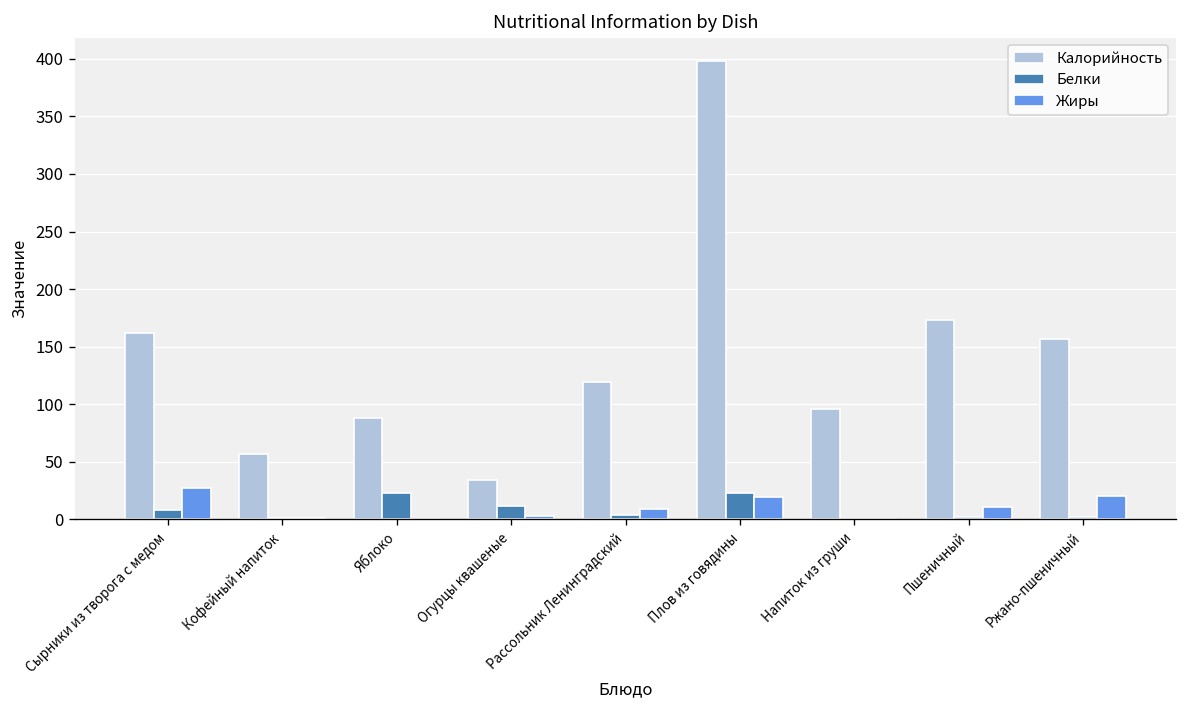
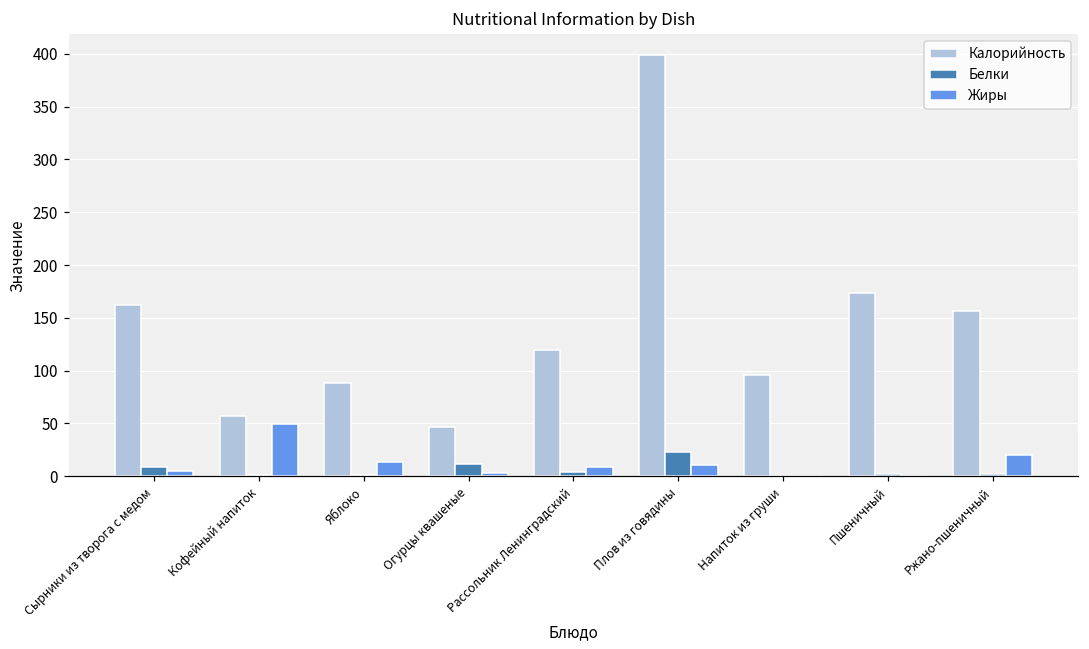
  {
    "Калорийность": {
      "Сырники из творога с медом": 160,
      "Кофейный напиток": 60,
      "Яблоко": 90,
-     "Огурцы квашеные": 30,
+     "Огурцы квашеные": 50,
      "Рассольник Ленинградский": 120,
      "Плов из говядины": 400,
      "Напиток из груши": 100,
      "Пшеничный": 170,
      "Ржано-пшеничный": 160
    },
    "Белки": {
      "Сырники из творога с медом": 10,
-     "Яблоко": 20,
+     "Яблоко": 0,
      "Огурцы квашеные": 10,
      "Рассольник Ленинградский": 0,
      "Плов из говядины": 20,
      "Напиток из груши": 0
    },
    "Жиры": {
-     "Сырники из творога с медом": 30,
-     "Кофейный напиток": 0,
-     "Яблоко": 0,
+     "Сырники из творога с медом": 10,
+     "Кофейный напиток": 50,
+     "Яблоко": 10,
      "Огурцы квашеные": 0,
      "Рассольник Ленинградский": 10,
-     "Плов из говядины": 20,
+     "Плов из говядины": 10,
      "Напиток из груши": 0,
-     "Пшеничный": 10,
+     "Пшеничный": 0,
      "Ржано-пшеничный": 20
    }
  }
